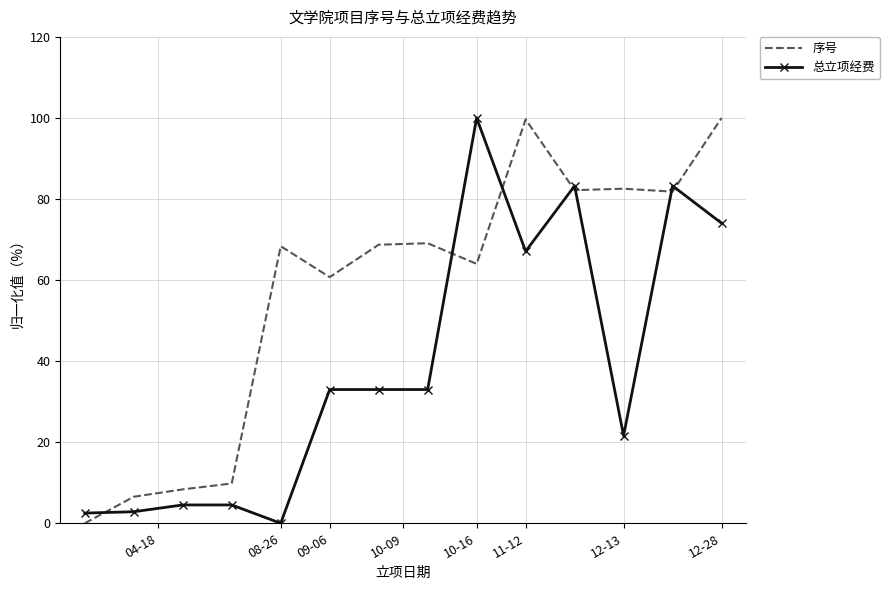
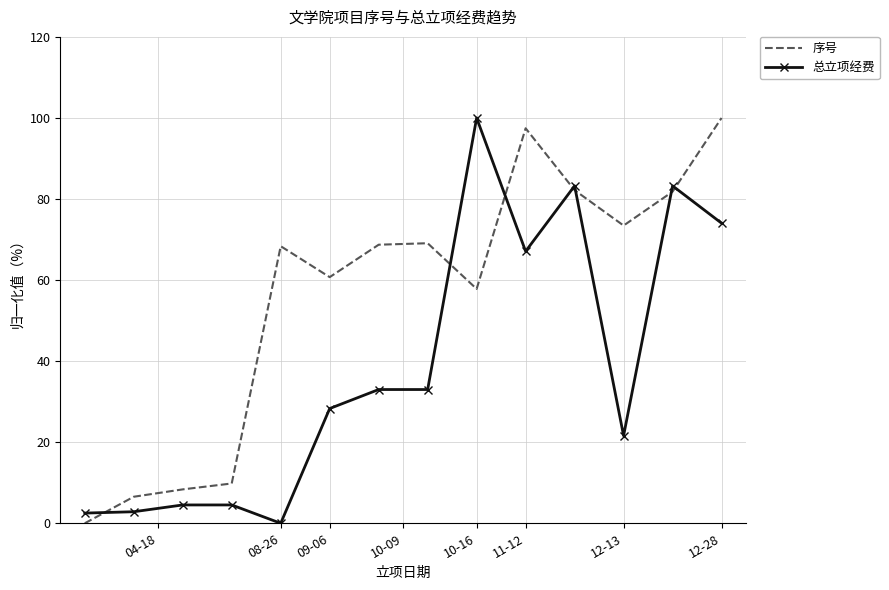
  {
    "序号": {
      "08-26": 68,
      "09-06": 61,
-     "10-16": 64,
-     "11-12": 100,
-     "12-13": 83,
+     "10-16": 58,
+     "11-12": 97,
+     "12-13": 73,
      "12-28": 100
    },
    "总立项经费": {
      "08-26": 0,
-     "09-06": 33,
+     "09-06": 28,
      "10-16": 100,
      "11-12": 67,
      "12-13": 22,
      "12-28": 74
    }
  }
